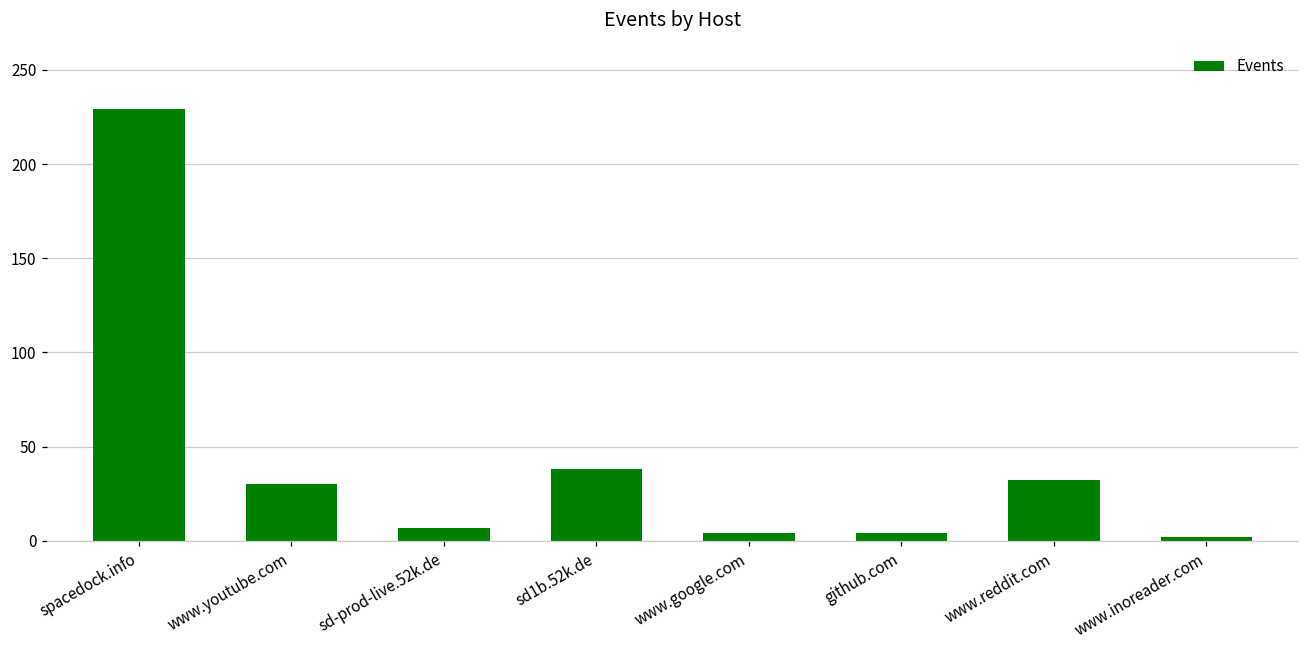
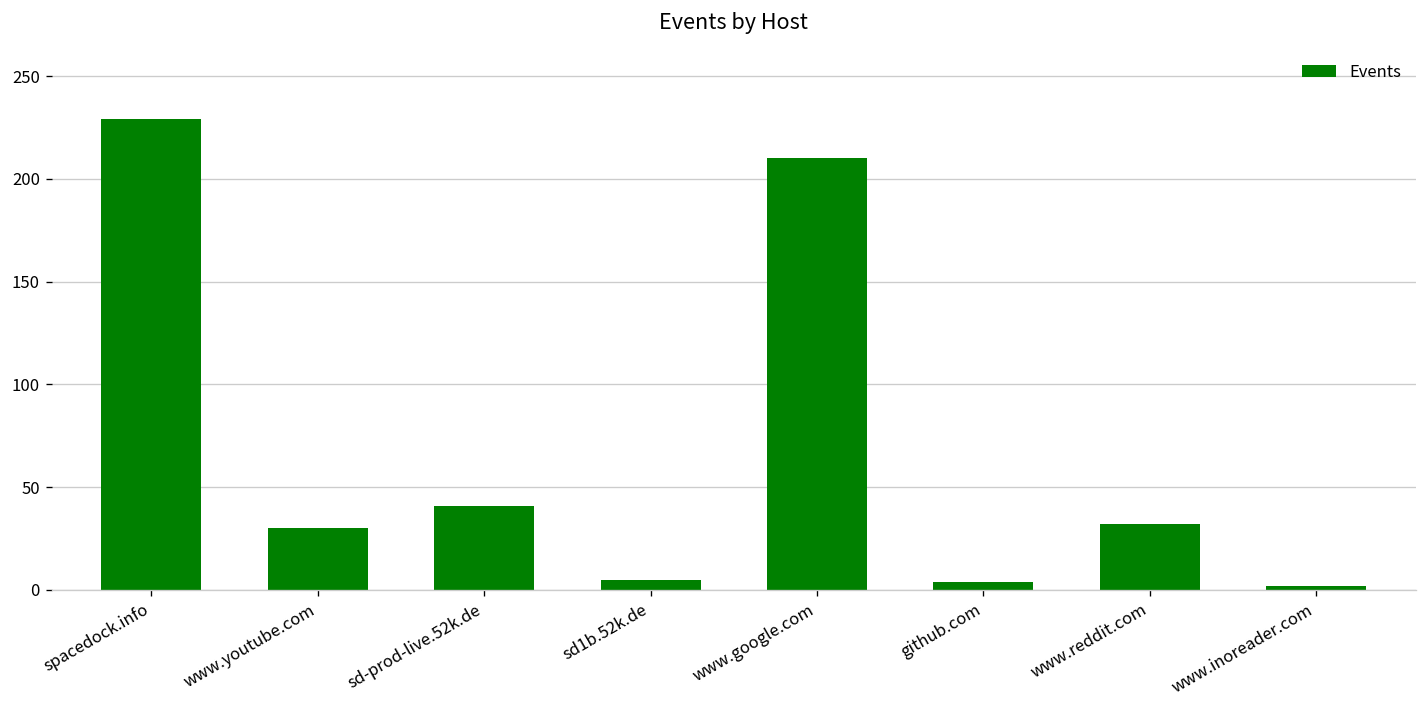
  {
    "spacedock.info": 229,
    "www.youtube.com": 30,
-   "sd-prod-live.52k.de": 7,
-   "sd1b.52k.de": 38,
-   "www.google.com": 4,
+   "sd-prod-live.52k.de": 41,
+   "sd1b.52k.de": 5,
+   "www.google.com": 210,
    "github.com": 4,
    "www.reddit.com": 32,
    "www.inoreader.com": 2
  }
